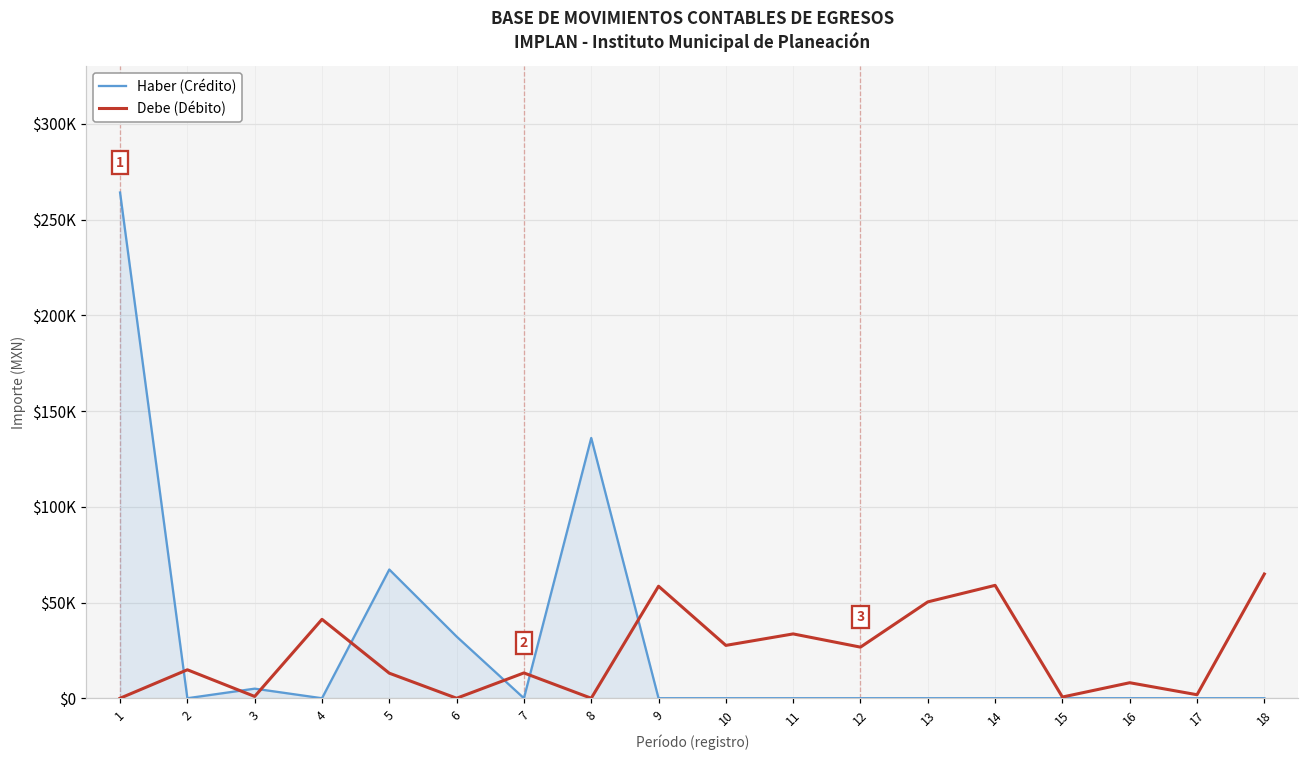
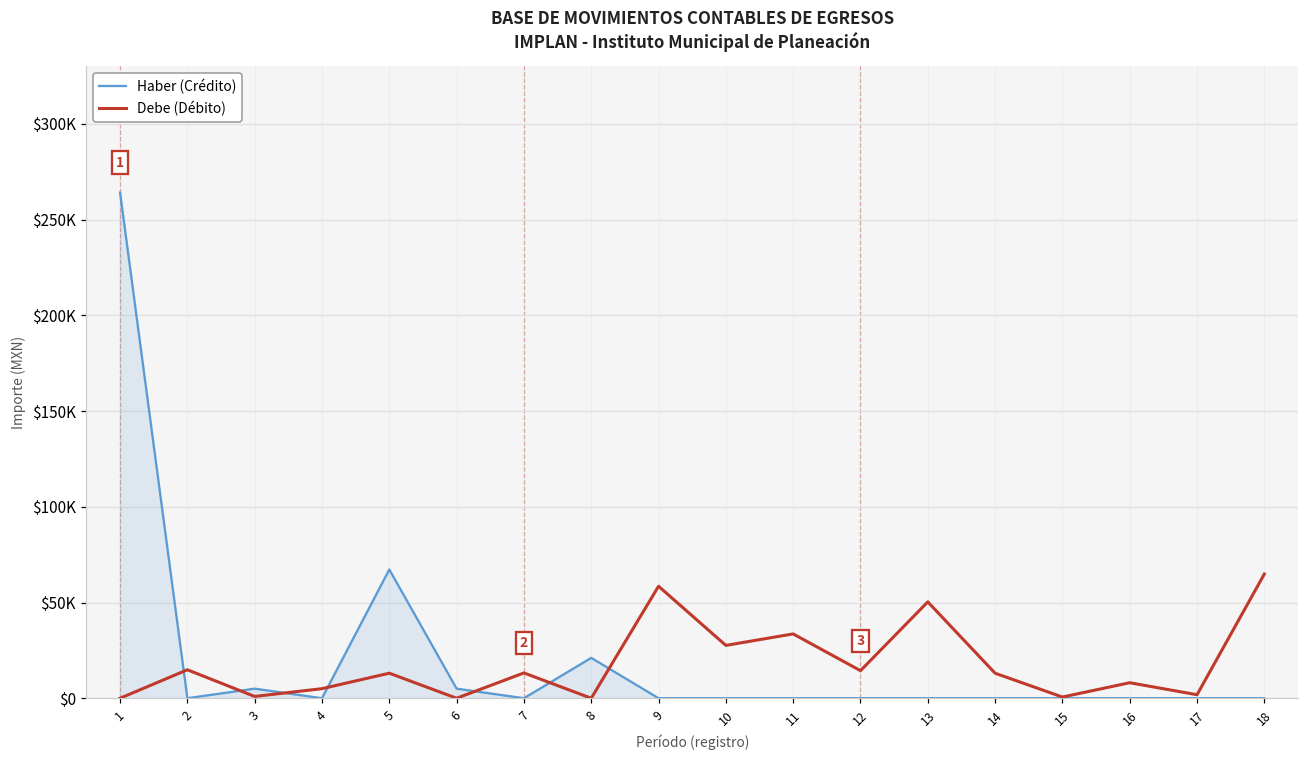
  {
    "Haber (Crédito)": {
      "2": "$0",
      "3": "$5000",
      "4": "$0",
      "5": "$67000",
-     "6": "$32000",
+     "6": "$5000",
      "7": "$0",
-     "8": "$136000",
+     "8": "$21000",
      "9": "$0",
      "10": "$0",
      "11": "$0",
      "12": "$0",
      "13": "$0",
      "14": "$0",
      "16": "$0",
      "17": "$0",
      "18": "$0"
    },
    "Debe (Débito)": {
      "1": "$0",
      "2": "$15000",
      "3": "$1000",
-     "4": "$41000",
+     "4": "$5000",
      "5": "$13000",
      "6": "$0",
      "8": "$0",
      "9": "$59000",
      "10": "$28000",
      "11": "$34000",
-     "12": "$27000",
+     "12": "$14000",
      "13": "$50000",
-     "14": "$59000",
+     "14": "$13000",
      "16": "$8000",
      "17": "$2000",
      "18": "$65000"
    }
  }
